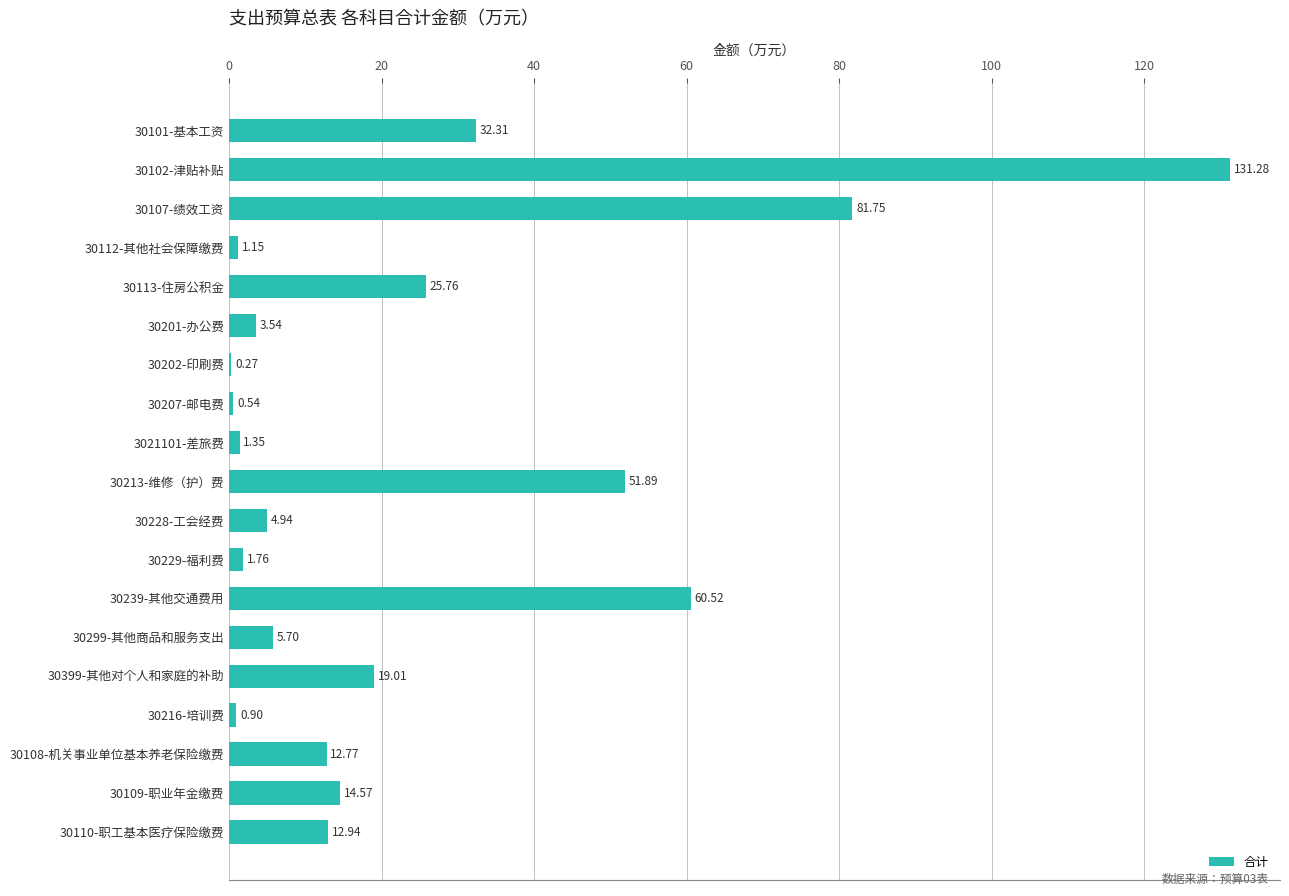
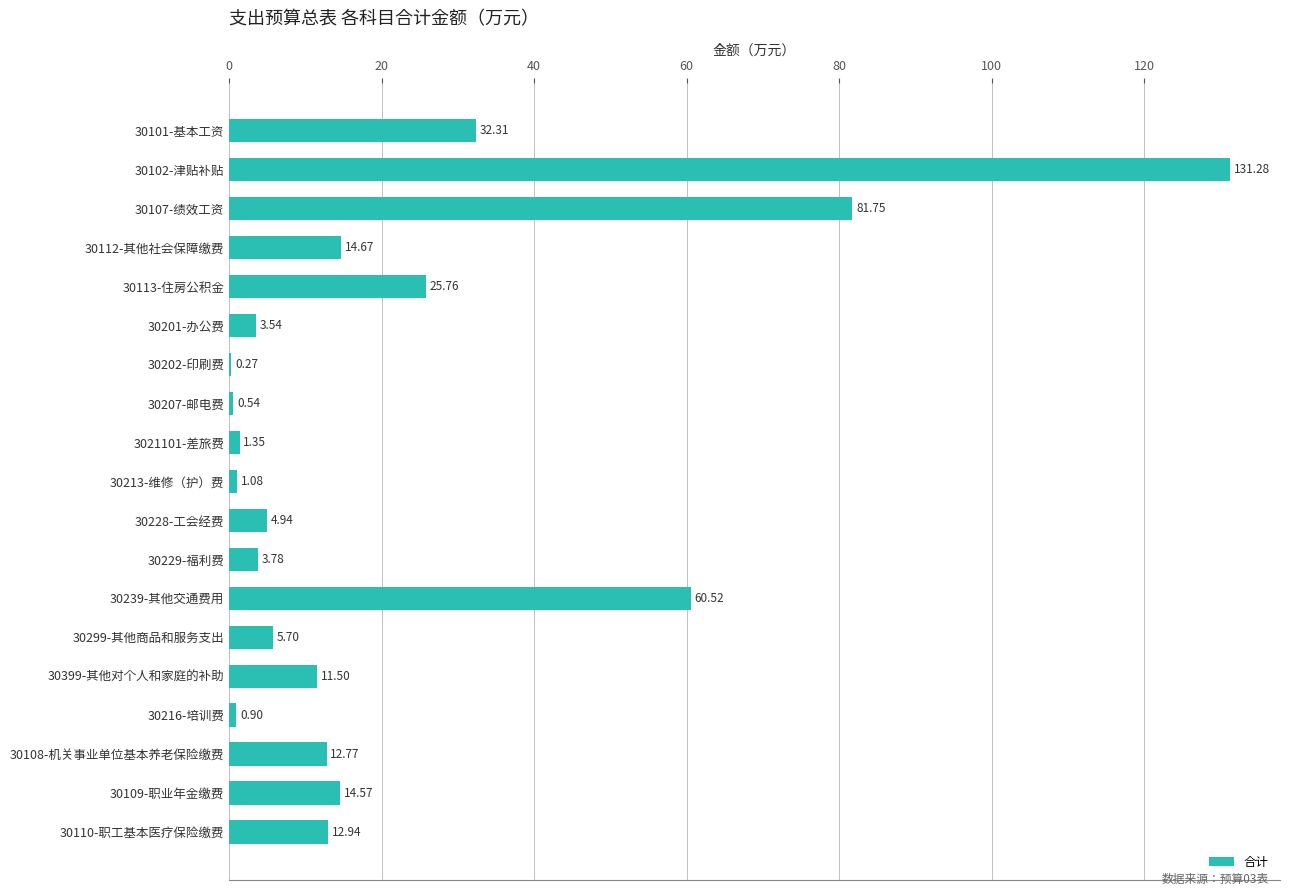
  {
    "30101-基本工资": 32.31,
    "30102-津贴补贴": 131.28,
    "30107-绩效工资": 81.75,
-   "30112-其他社会保障缴费": 1.15,
+   "30112-其他社会保障缴费": 14.67,
    "30113-住房公积金": 25.76,
    "30201-办公费": 3.54,
    "30202-印刷费": 0.27,
    "30207-邮电费": 0.54,
    "3021101-差旅费": 1.35,
-   "30213-维修（护）费": 51.89,
+   "30213-维修（护）费": 1.08,
    "30228-工会经费": 4.94,
-   "30229-福利费": 1.76,
+   "30229-福利费": 3.78,
    "30239-其他交通费用": 60.52,
    "30299-其他商品和服务支出": 5.70,
-   "30399-其他对个人和家庭的补助": 19.01,
+   "30399-其他对个人和家庭的补助": 11.50,
    "30216-培训费": 0.90,
    "30108-机关事业单位基本养老保险缴费": 12.77,
    "30109-职业年金缴费": 14.57,
    "30110-职工基本医疗保险缴费": 12.94
  }
